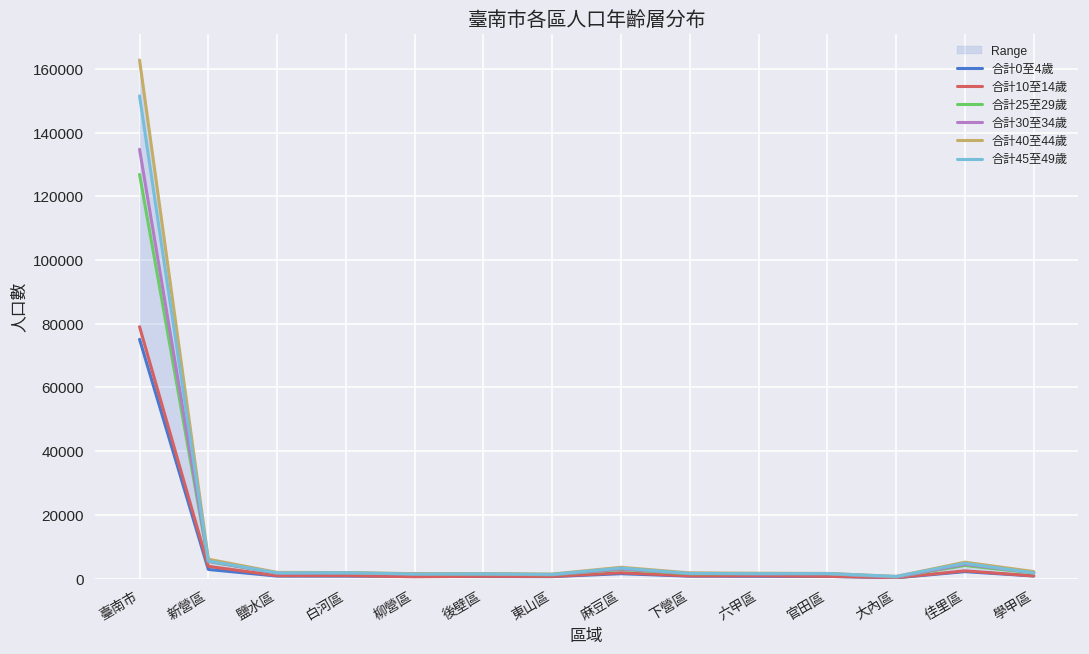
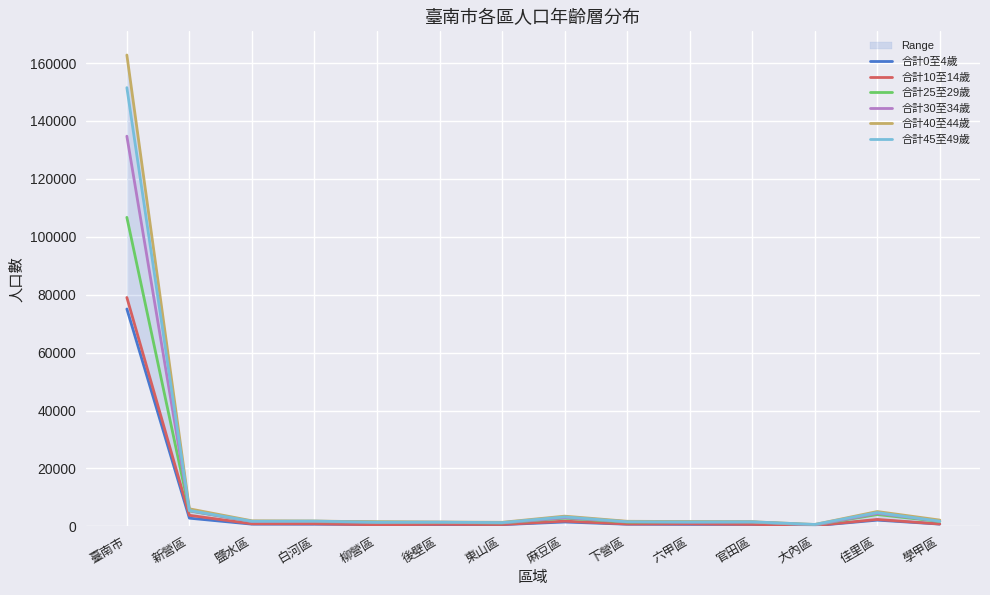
  {
    "合計10至14歲": {
      "臺南市": 79000,
      "新營區": 4000
    },
    "合計25至29歲": {
-     "臺南市": 127000
+     "臺南市": 107000
    },
    "合計30至34歲": {
      "臺南市": 135000
    },
    "合計45至49歲": {
      "臺南市": 152000
    }
  }
